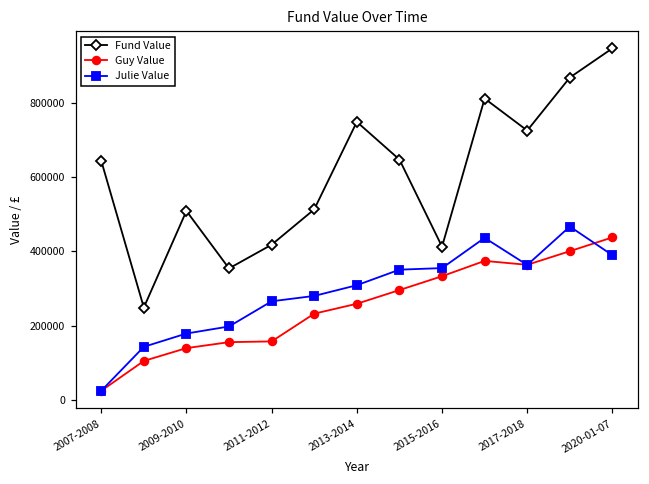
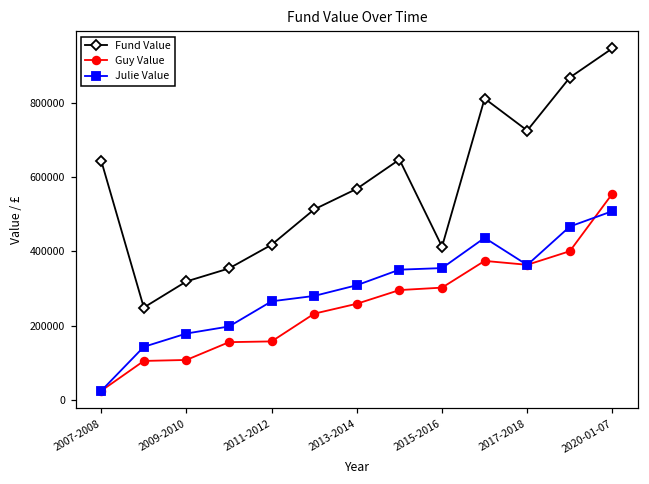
  {
    "Fund Value": {
      "2007-2008": 640000,
-     "2009-2010": 510000,
+     "2009-2010": 320000,
      "2011-2012": 420000,
-     "2013-2014": 750000,
+     "2013-2014": 570000,
      "2015-2016": 410000,
      "2017-2018": 730000,
      "2020-01-07": 950000
    },
    "Guy Value": {
-     "2009-2010": 140000,
+     "2009-2010": 110000,
      "2011-2012": 160000,
      "2013-2014": 260000,
-     "2015-2016": 330000,
-     "2020-01-07": 440000
+     "2015-2016": 300000,
+     "2020-01-07": 560000
    },
    "Julie Value": {
      "2009-2010": 180000,
      "2011-2012": 270000,
      "2013-2014": 310000,
      "2015-2016": 360000,
-     "2020-01-07": 390000
+     "2020-01-07": 510000
    }
  }
